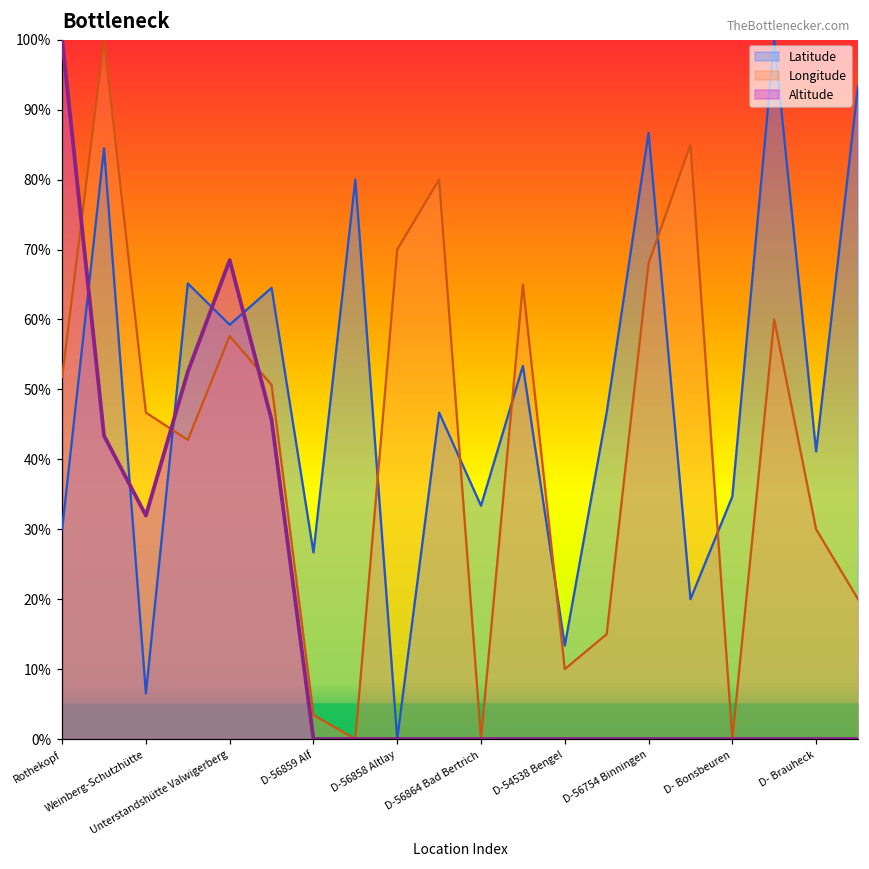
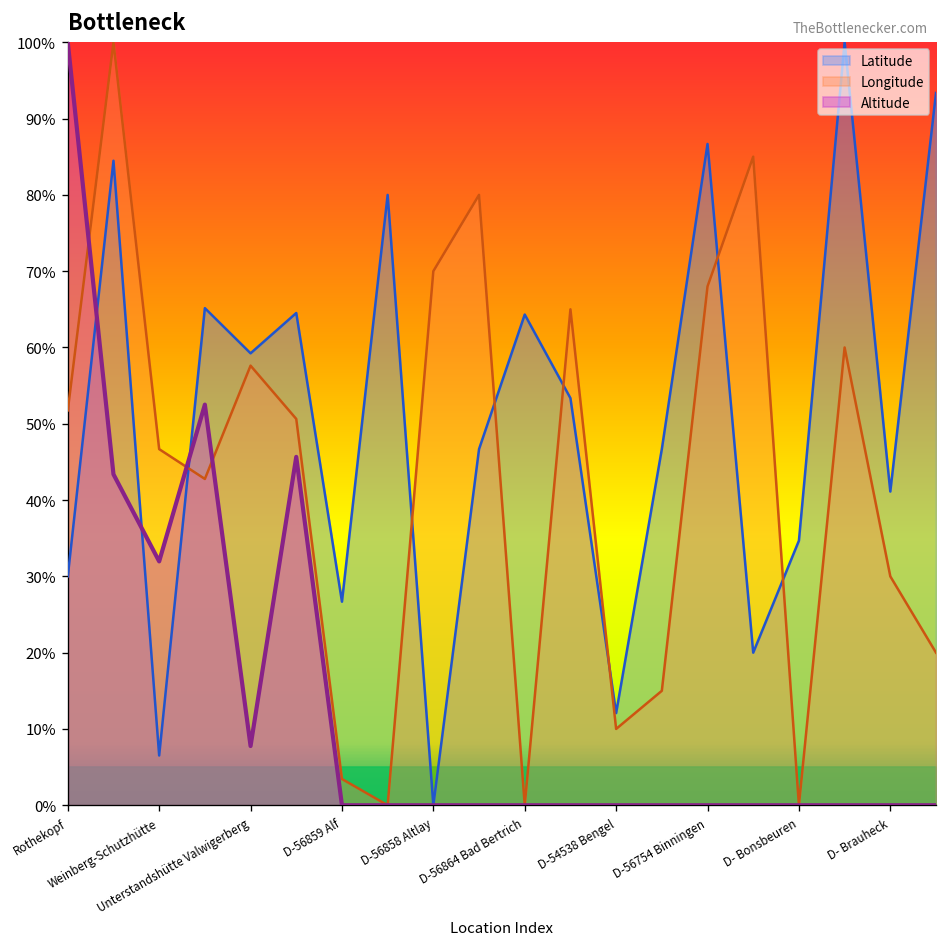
  {
    "Latitude": {
      "Rothekopf": "30%",
      "Weinberg-Schutzhütte": "7%",
      "Unterstandshütte Valwigerberg": "59%",
      "D-56859 Alf": "27%",
-     "D-56864 Bad Bertrich": "33%",
-     "D-54538 Bengel": "13%",
+     "D-56864 Bad Bertrich": "64%",
+     "D-54538 Bengel": "12%",
      "D-56754 Binningen": "87%",
      "D- Bonsbeuren": "35%",
      "D- Brauheck": "41%"
    },
    "Longitude": {
      "Rothekopf": "52%",
      "Weinberg-Schutzhütte": "47%",
      "Unterstandshütte Valwigerberg": "58%",
      "D-56859 Alf": "3%",
      "D-56858 Altlay": "70%",
      "D-54538 Bengel": "10%",
      "D-56754 Binningen": "68%",
      "D- Brauheck": "30%"
    },
    "Altitude": {
      "Rothekopf": "100%",
      "Weinberg-Schutzhütte": "32%",
-     "Unterstandshütte Valwigerberg": "68%",
+     "Unterstandshütte Valwigerberg": "8%",
      "D-56859 Alf": "0%",
      "D-54538 Bengel": "0%",
      "D-56754 Binningen": "0%",
      "D- Brauheck": "0%"
    }
  }
